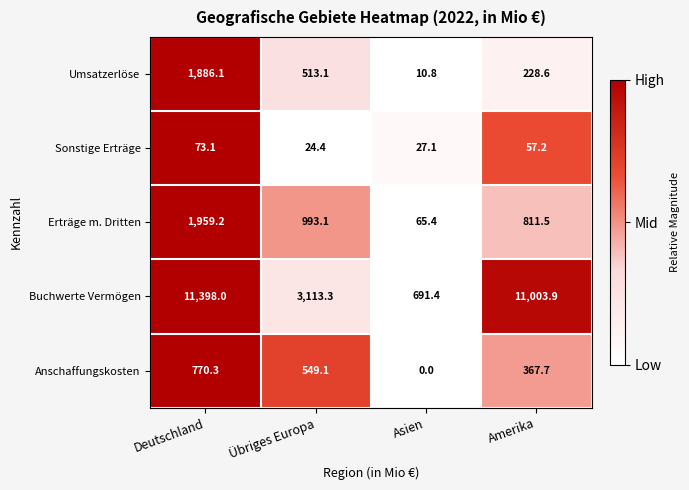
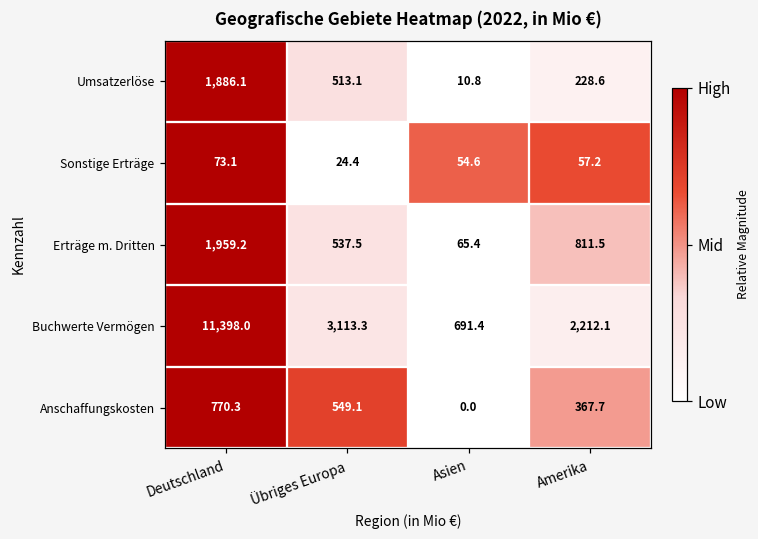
  {
    "Umsatzerlöse": {
      "Deutschland": "1,886.1",
      "Übriges Europa": "513.1",
      "Asien": "10.8",
      "Amerika": "228.6"
    },
    "Sonstige Erträge": {
      "Deutschland": "73.1",
      "Übriges Europa": "24.4",
-     "Asien": "27.1",
+     "Asien": "54.6",
      "Amerika": "57.2"
    },
    "Erträge m. Dritten": {
      "Deutschland": "1,959.2",
-     "Übriges Europa": "993.1",
+     "Übriges Europa": "537.5",
      "Asien": "65.4",
      "Amerika": "811.5"
    },
    "Buchwerte Vermögen": {
      "Deutschland": "11,398.0",
      "Übriges Europa": "3,113.3",
      "Asien": "691.4",
-     "Amerika": "11,003.9"
+     "Amerika": "2,212.1"
    },
    "Anschaffungskosten": {
      "Deutschland": "770.3",
      "Übriges Europa": "549.1",
      "Asien": "0.0",
      "Amerika": "367.7"
    }
  }
